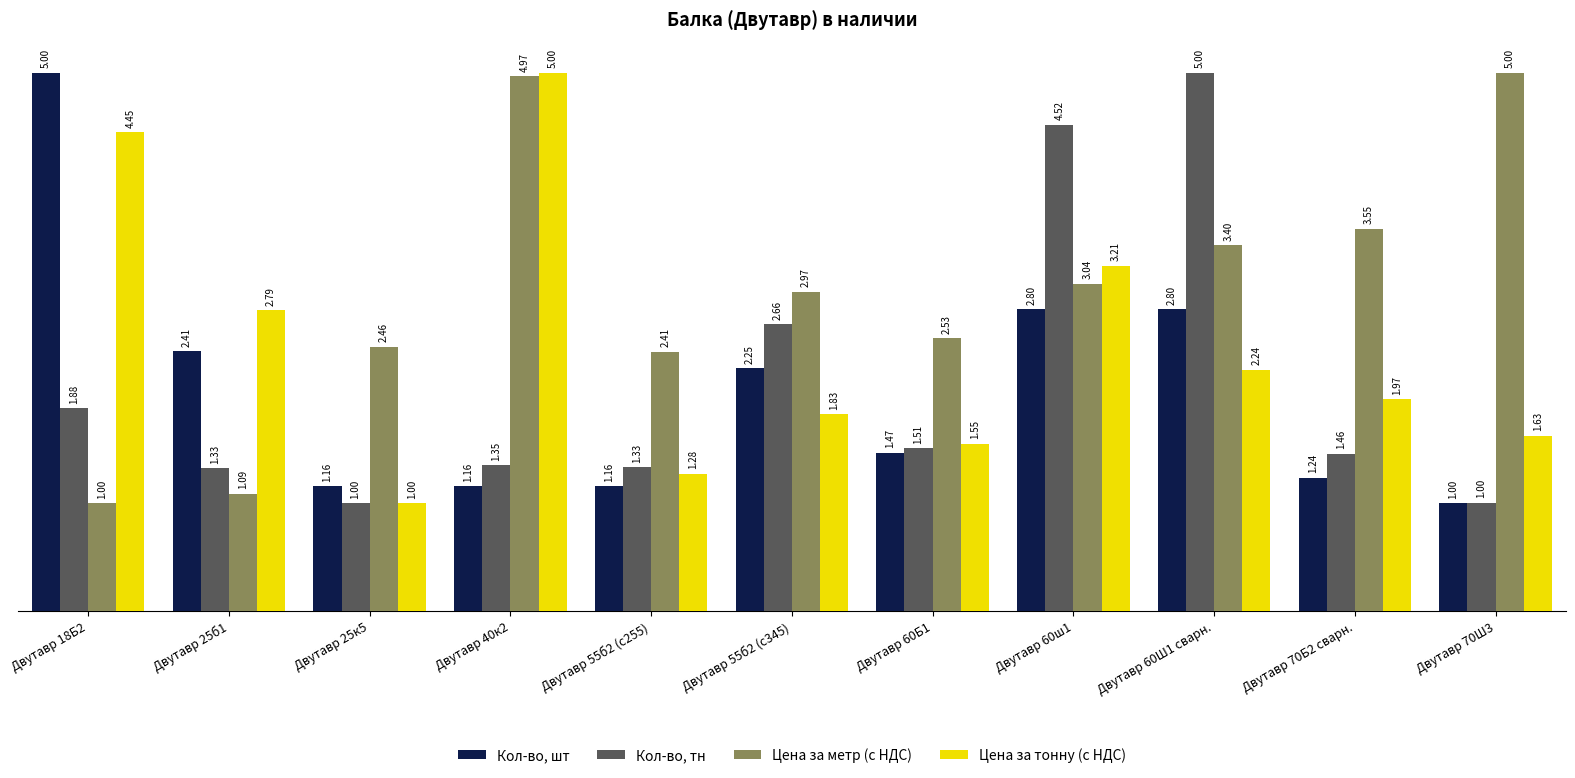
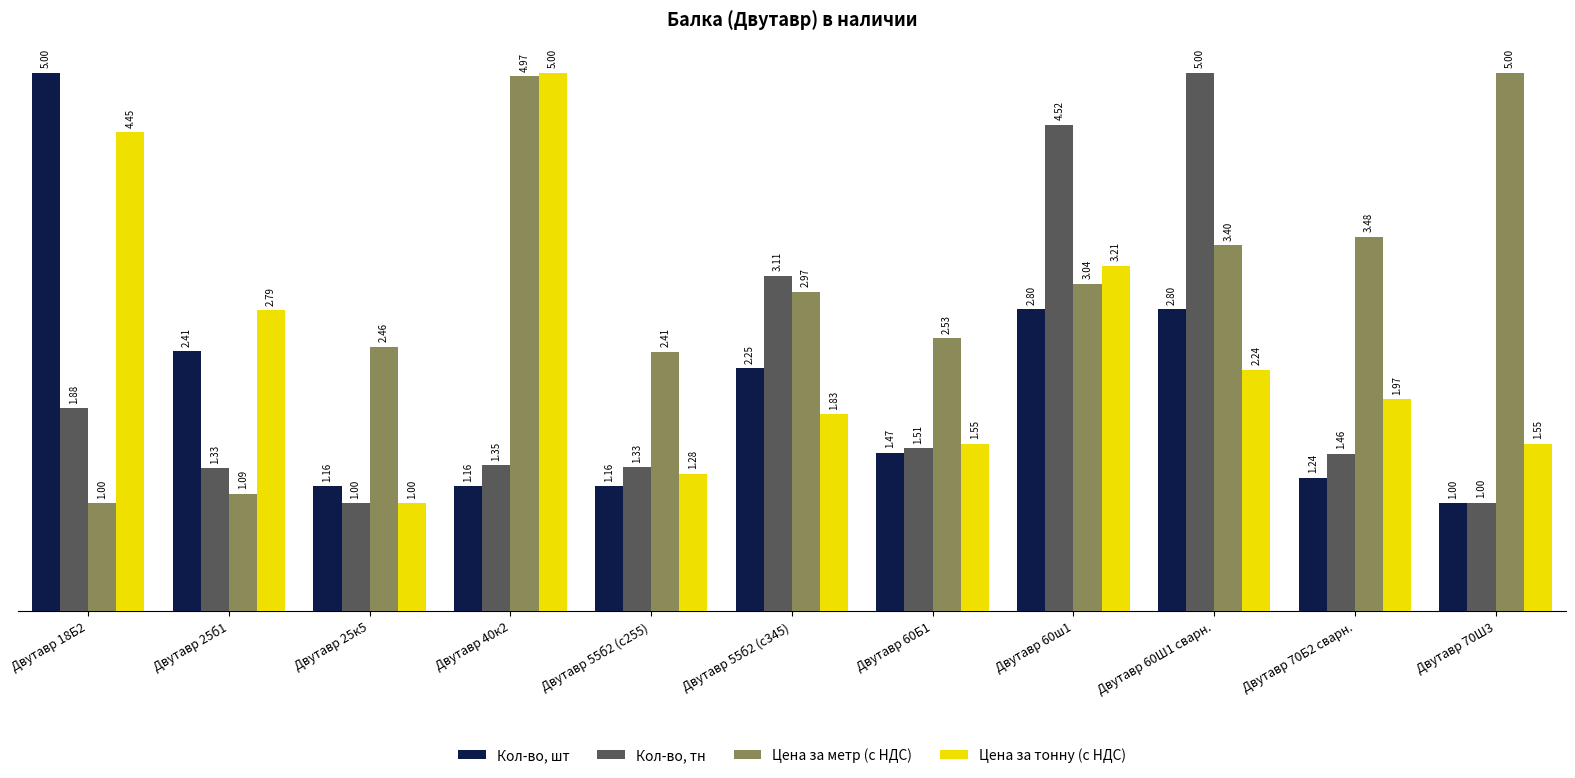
  {
    "Кол-во, шт": {
      "Двутавр 18Б2": 5.00,
      "Двутавр 25б1": 2.41,
      "Двутавр 25к5": 1.16,
      "Двутавр 40к2": 1.16,
      "Двутавр 55б2 (с255)": 1.16,
      "Двутавр 55б2 (с345)": 2.25,
      "Двутавр 60Б1": 1.47,
      "Двутавр 60ш1": 2.80,
      "Двутавр 60Ш1 сварн.": 2.80,
      "Двутавр 70Б2 сварн.": 1.24,
      "Двутавр 70Ш3": 1.00
    },
    "Кол-во, тн": {
      "Двутавр 18Б2": 1.88,
      "Двутавр 25б1": 1.33,
      "Двутавр 25к5": 1.00,
      "Двутавр 40к2": 1.35,
      "Двутавр 55б2 (с255)": 1.33,
-     "Двутавр 55б2 (с345)": 2.66,
+     "Двутавр 55б2 (с345)": 3.11,
      "Двутавр 60Б1": 1.51,
      "Двутавр 60ш1": 4.52,
      "Двутавр 60Ш1 сварн.": 5.00,
      "Двутавр 70Б2 сварн.": 1.46,
      "Двутавр 70Ш3": 1.00
    },
    "Цена за метр (с НДС)": {
      "Двутавр 18Б2": 1.00,
      "Двутавр 25б1": 1.09,
      "Двутавр 25к5": 2.46,
      "Двутавр 40к2": 4.97,
      "Двутавр 55б2 (с255)": 2.41,
      "Двутавр 55б2 (с345)": 2.97,
      "Двутавр 60Б1": 2.53,
      "Двутавр 60ш1": 3.04,
      "Двутавр 60Ш1 сварн.": 3.40,
-     "Двутавр 70Б2 сварн.": 3.55,
+     "Двутавр 70Б2 сварн.": 3.48,
      "Двутавр 70Ш3": 5.00
    },
    "Цена за тонну (с НДС)": {
      "Двутавр 18Б2": 4.45,
      "Двутавр 25б1": 2.79,
      "Двутавр 25к5": 1.00,
      "Двутавр 40к2": 5.00,
      "Двутавр 55б2 (с255)": 1.28,
      "Двутавр 55б2 (с345)": 1.83,
      "Двутавр 60Б1": 1.55,
      "Двутавр 60ш1": 3.21,
      "Двутавр 60Ш1 сварн.": 2.24,
      "Двутавр 70Б2 сварн.": 1.97,
-     "Двутавр 70Ш3": 1.63
+     "Двутавр 70Ш3": 1.55
    }
  }
